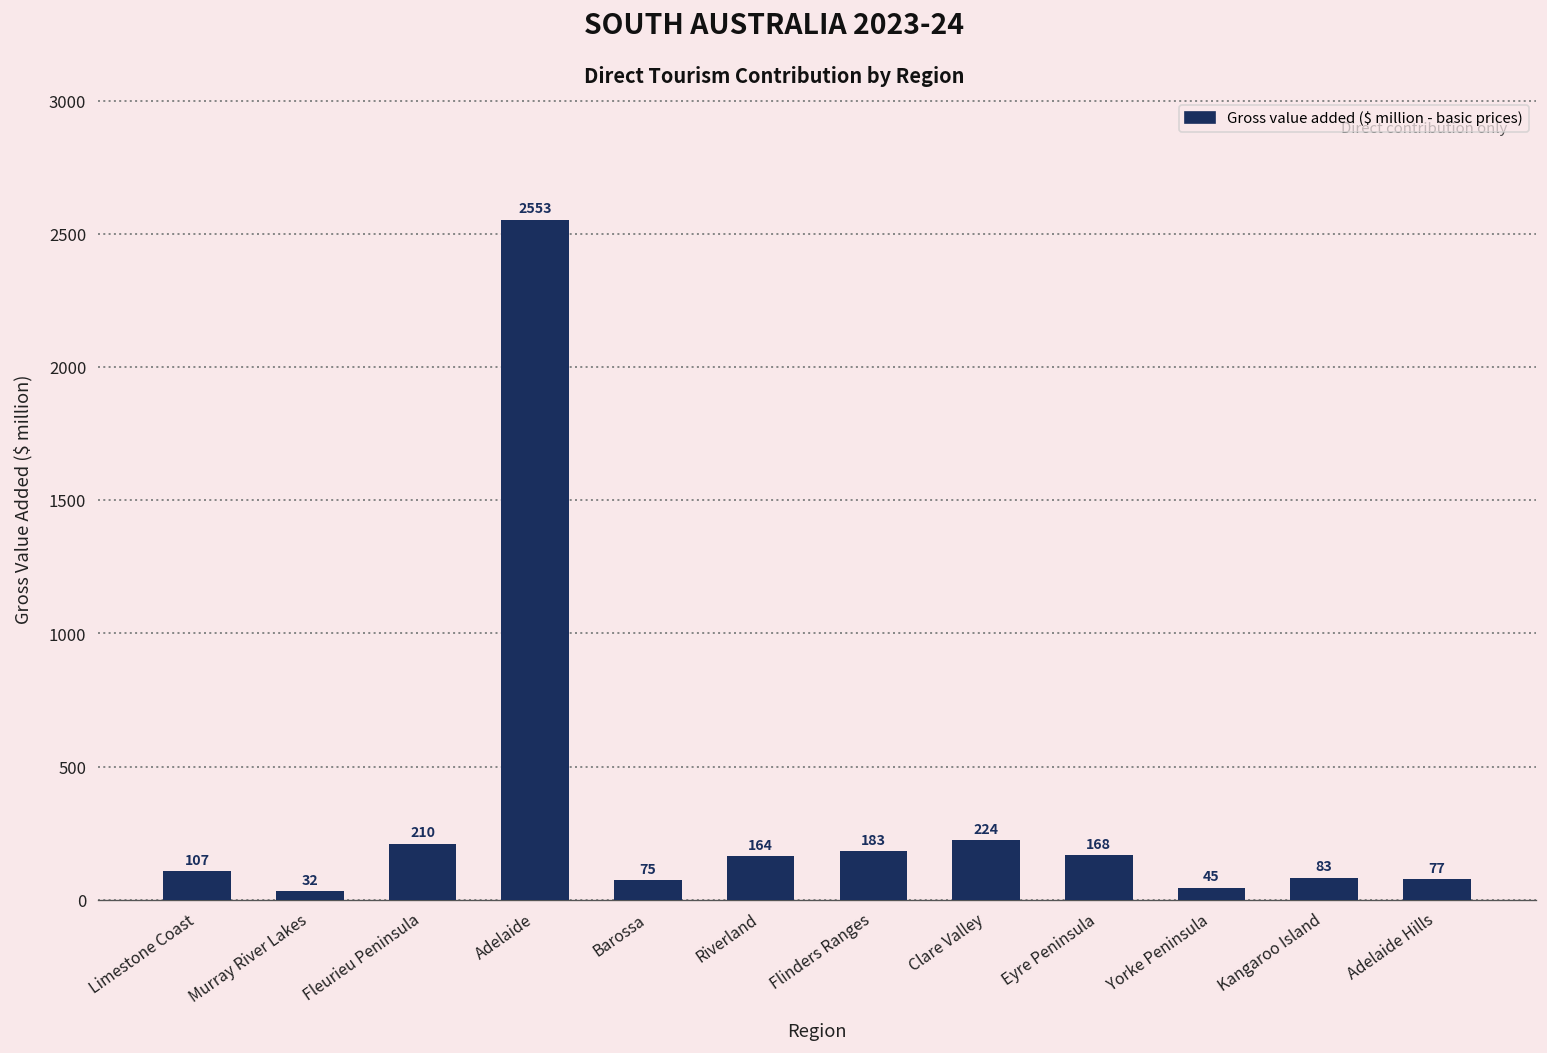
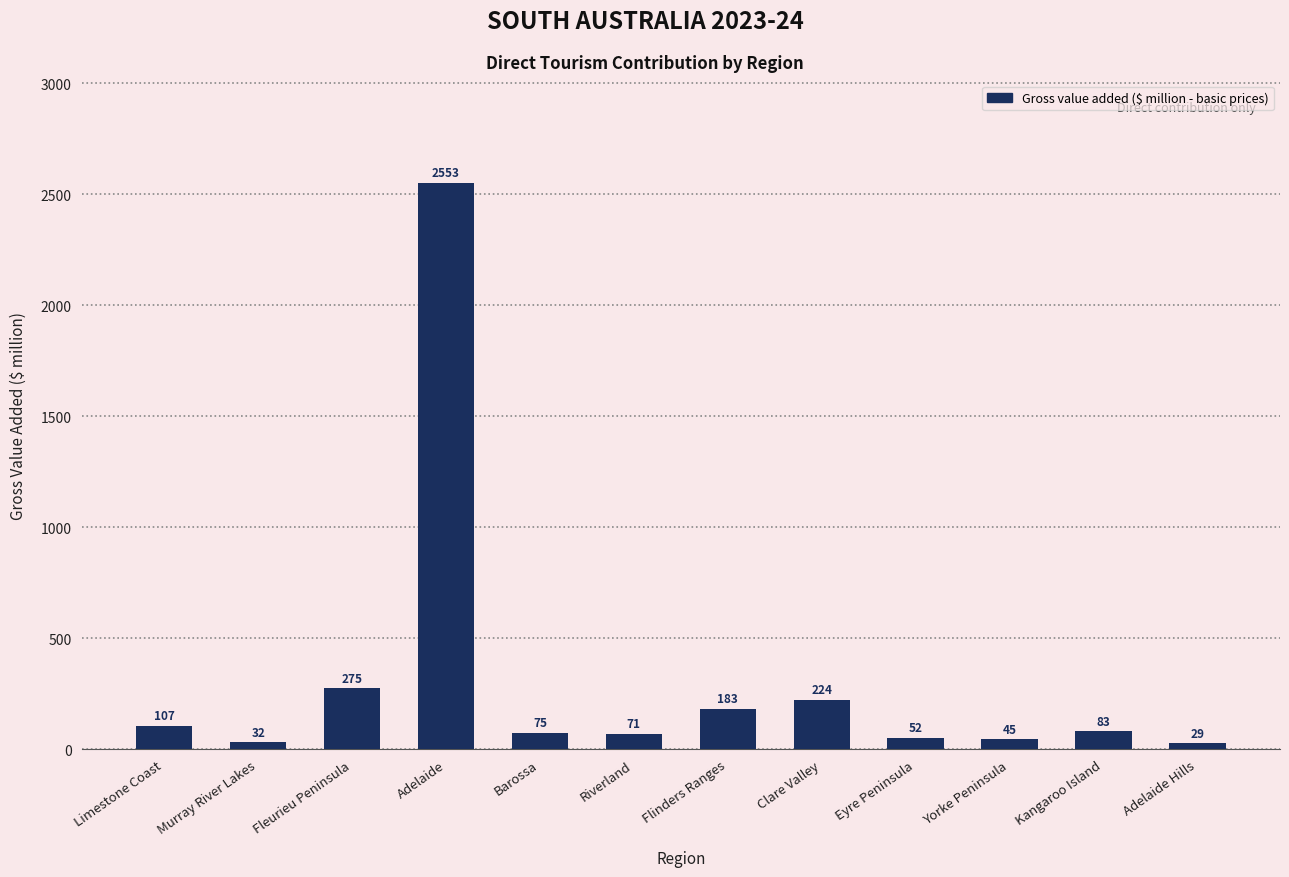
  {
    "Limestone Coast": 107,
    "Murray River Lakes": 32,
-   "Fleurieu Peninsula": 210,
+   "Fleurieu Peninsula": 275,
    "Adelaide": 2553,
    "Barossa": 75,
-   "Riverland": 164,
+   "Riverland": 71,
    "Flinders Ranges": 183,
    "Clare Valley": 224,
-   "Eyre Peninsula": 168,
+   "Eyre Peninsula": 52,
    "Yorke Peninsula": 45,
    "Kangaroo Island": 83,
-   "Adelaide Hills": 77
+   "Adelaide Hills": 29
  }
